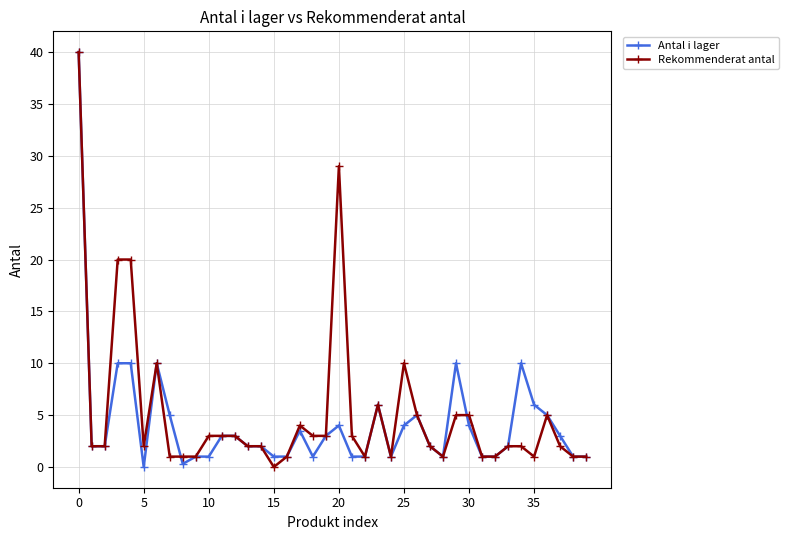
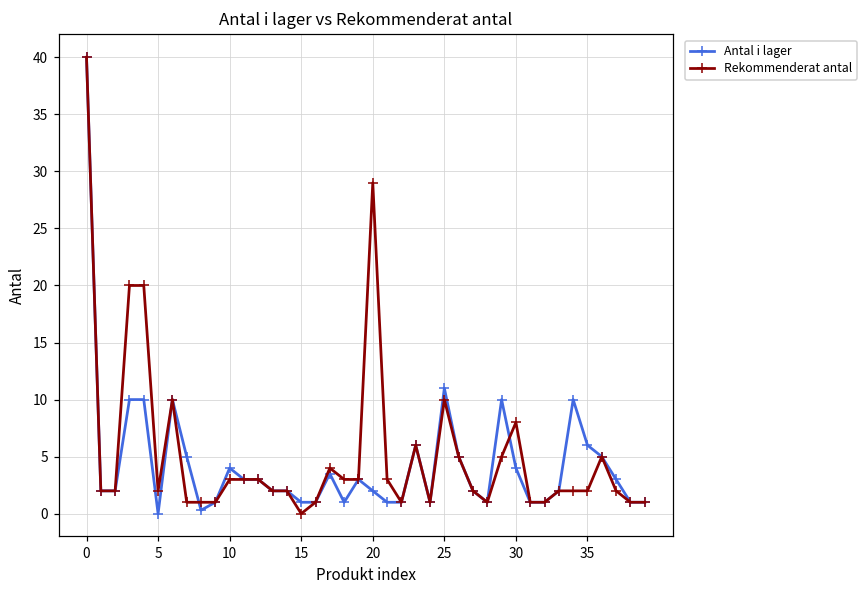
  {
    "Antal i lager": {
      "5": 0,
-     "10": 1,
+     "10": 4,
      "15": 1,
-     "20": 4,
-     "25": 4,
+     "20": 2,
+     "25": 11,
      "30": 4,
      "35": 6
    },
    "Rekommenderat antal": {
      "5": 2,
      "10": 3,
      "15": 0,
      "20": 29,
      "25": 10,
-     "30": 5,
-     "35": 1
+     "30": 8,
+     "35": 2
    }
  }
